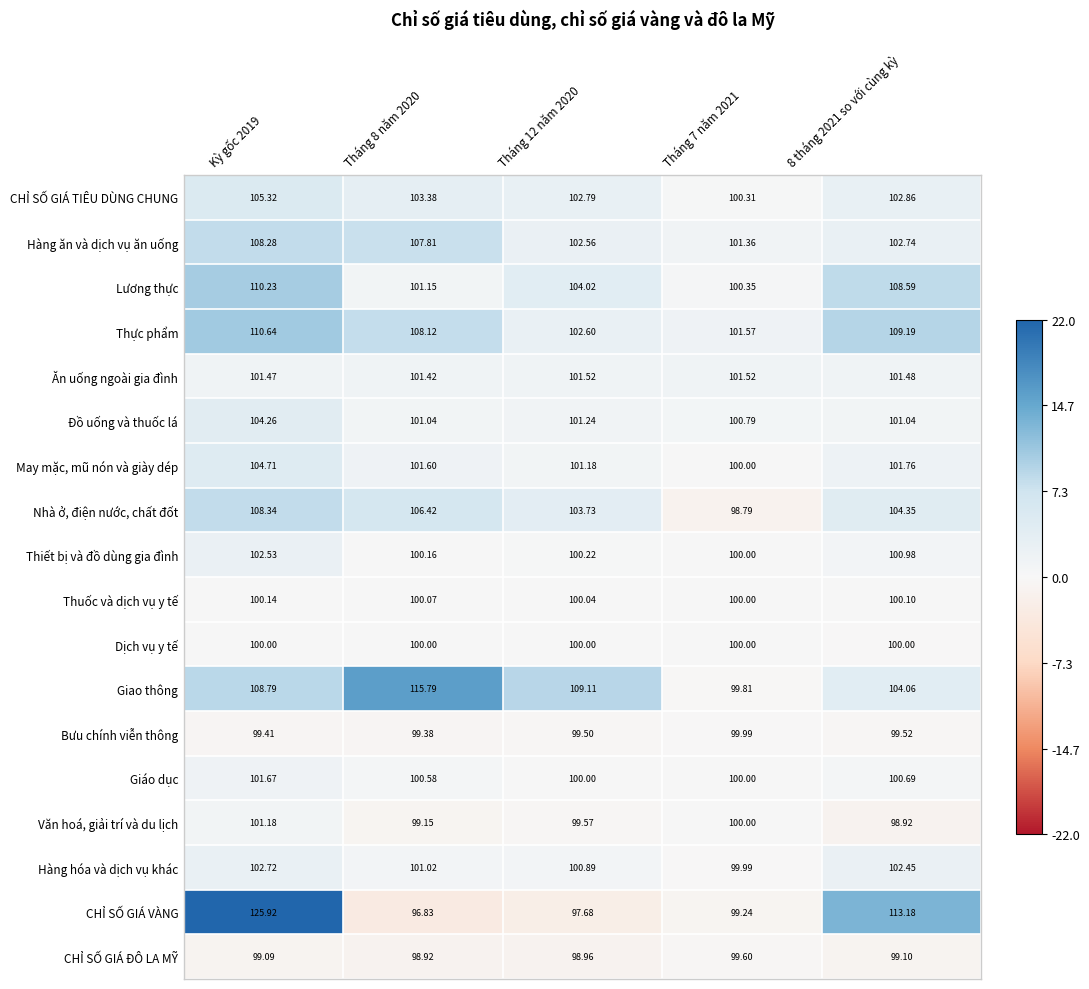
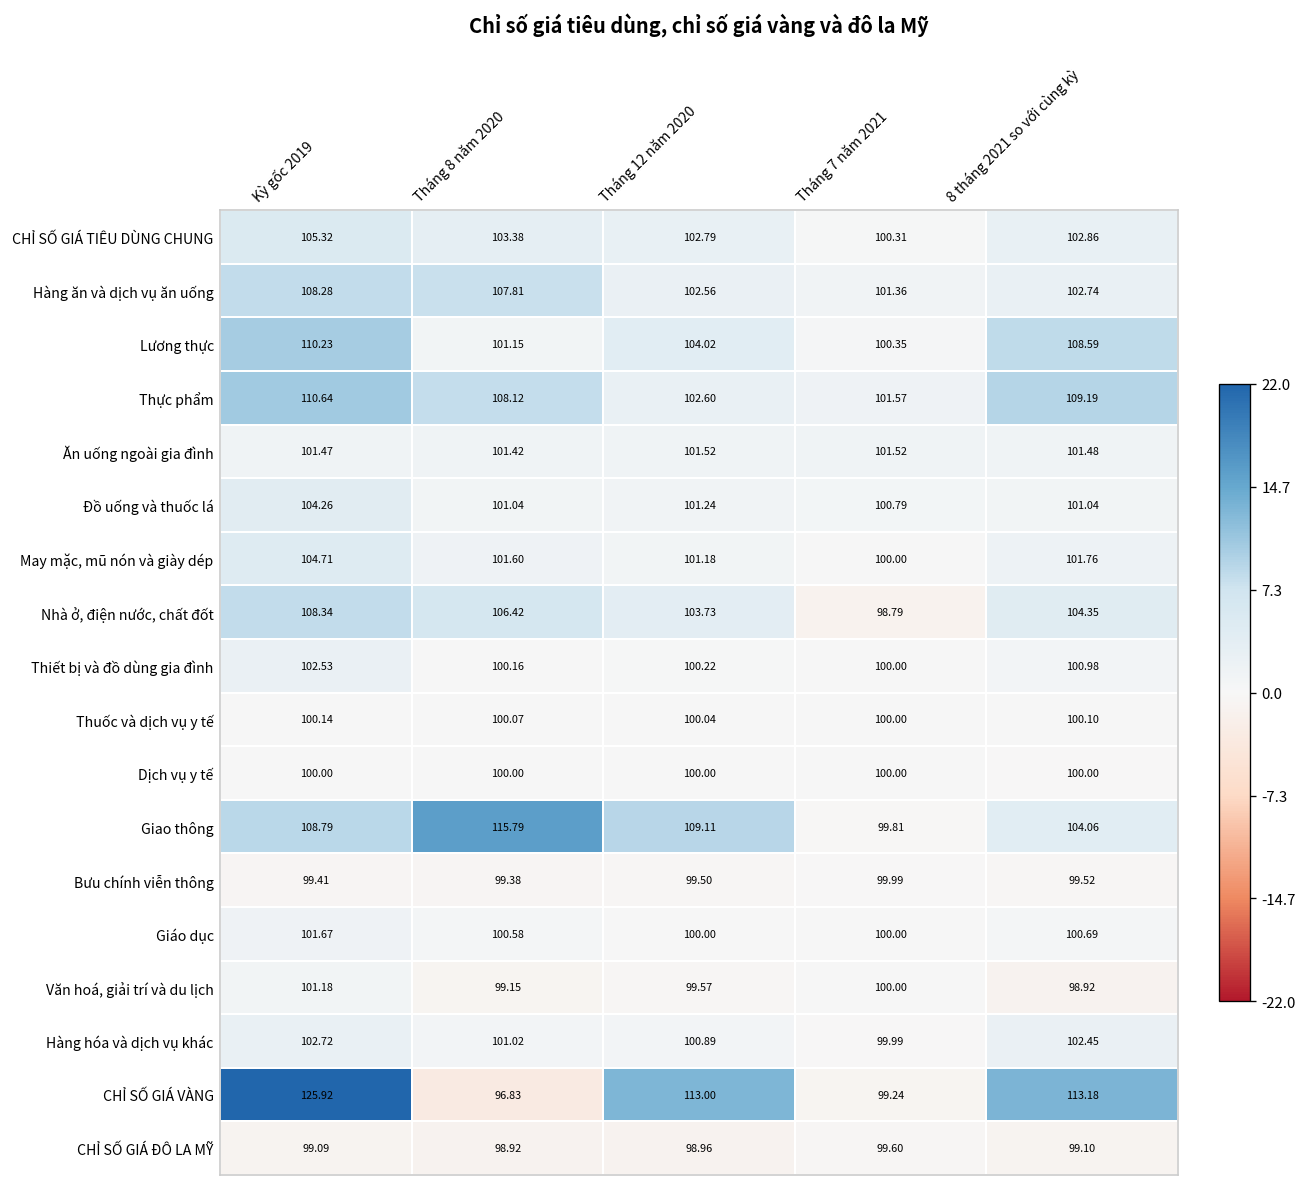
  {
    "CHỈ SỐ GIÁ TIÊU DÙNG CHUNG": {
      "Kỳ gốc 2019": 105.32,
      "Tháng 8 năm 2020": 103.38,
      "Tháng 12 năm 2020": 102.79,
      "Tháng 7 năm 2021": 100.31,
      "8 tháng 2021 so với cùng kỳ": 102.86
    },
    "Hàng ăn và dịch vụ ăn uống": {
      "Kỳ gốc 2019": 108.28,
      "Tháng 8 năm 2020": 107.81,
      "Tháng 12 năm 2020": 102.56,
      "Tháng 7 năm 2021": 101.36,
      "8 tháng 2021 so với cùng kỳ": 102.74
    },
    "Lương thực": {
      "Kỳ gốc 2019": 110.23,
      "Tháng 8 năm 2020": 101.15,
      "Tháng 12 năm 2020": 104.02,
      "Tháng 7 năm 2021": 100.35,
      "8 tháng 2021 so với cùng kỳ": 108.59
    },
    "Thực phẩm": {
      "Kỳ gốc 2019": 110.64,
      "Tháng 8 năm 2020": 108.12,
      "Tháng 12 năm 2020": 102.60,
      "Tháng 7 năm 2021": 101.57,
      "8 tháng 2021 so với cùng kỳ": 109.19
    },
    "Ăn uống ngoài gia đình": {
      "Kỳ gốc 2019": 101.47,
      "Tháng 8 năm 2020": 101.42,
      "Tháng 12 năm 2020": 101.52,
      "Tháng 7 năm 2021": 101.52,
      "8 tháng 2021 so với cùng kỳ": 101.48
    },
    "Đồ uống và thuốc lá": {
      "Kỳ gốc 2019": 104.26,
      "Tháng 8 năm 2020": 101.04,
      "Tháng 12 năm 2020": 101.24,
      "Tháng 7 năm 2021": 100.79,
      "8 tháng 2021 so với cùng kỳ": 101.04
    },
    "May mặc, mũ nón và giày dép": {
      "Kỳ gốc 2019": 104.71,
      "Tháng 8 năm 2020": 101.60,
      "Tháng 12 năm 2020": 101.18,
      "Tháng 7 năm 2021": 100.00,
      "8 tháng 2021 so với cùng kỳ": 101.76
    },
    "Nhà ở, điện nước, chất đốt": {
      "Kỳ gốc 2019": 108.34,
      "Tháng 8 năm 2020": 106.42,
      "Tháng 12 năm 2020": 103.73,
      "Tháng 7 năm 2021": 98.79,
      "8 tháng 2021 so với cùng kỳ": 104.35
    },
    "Thiết bị và đồ dùng gia đình": {
      "Kỳ gốc 2019": 102.53,
      "Tháng 8 năm 2020": 100.16,
      "Tháng 12 năm 2020": 100.22,
      "Tháng 7 năm 2021": 100.00,
      "8 tháng 2021 so với cùng kỳ": 100.98
    },
    "Thuốc và dịch vụ y tế": {
      "Kỳ gốc 2019": 100.14,
      "Tháng 8 năm 2020": 100.07,
      "Tháng 12 năm 2020": 100.04,
      "Tháng 7 năm 2021": 100.00,
      "8 tháng 2021 so với cùng kỳ": 100.10
    },
    "Dịch vụ y tế": {
      "Kỳ gốc 2019": 100.00,
      "Tháng 8 năm 2020": 100.00,
      "Tháng 12 năm 2020": 100.00,
      "Tháng 7 năm 2021": 100.00,
      "8 tháng 2021 so với cùng kỳ": 100.00
    },
    "Giao thông": {
      "Kỳ gốc 2019": 108.79,
      "Tháng 8 năm 2020": 115.79,
      "Tháng 12 năm 2020": 109.11,
      "Tháng 7 năm 2021": 99.81,
      "8 tháng 2021 so với cùng kỳ": 104.06
    },
    "Bưu chính viễn thông": {
      "Kỳ gốc 2019": 99.41,
      "Tháng 8 năm 2020": 99.38,
      "Tháng 12 năm 2020": 99.50,
      "Tháng 7 năm 2021": 99.99,
      "8 tháng 2021 so với cùng kỳ": 99.52
    },
    "Giáo dục": {
      "Kỳ gốc 2019": 101.67,
      "Tháng 8 năm 2020": 100.58,
      "Tháng 12 năm 2020": 100.00,
      "Tháng 7 năm 2021": 100.00,
      "8 tháng 2021 so với cùng kỳ": 100.69
    },
    "Văn hoá, giải trí và du lịch": {
      "Kỳ gốc 2019": 101.18,
      "Tháng 8 năm 2020": 99.15,
      "Tháng 12 năm 2020": 99.57,
      "Tháng 7 năm 2021": 100.00,
      "8 tháng 2021 so với cùng kỳ": 98.92
    },
    "Hàng hóa và dịch vụ khác": {
      "Kỳ gốc 2019": 102.72,
      "Tháng 8 năm 2020": 101.02,
      "Tháng 12 năm 2020": 100.89,
      "Tháng 7 năm 2021": 99.99,
      "8 tháng 2021 so với cùng kỳ": 102.45
    },
    "CHỈ SỐ GIÁ VÀNG": {
      "Kỳ gốc 2019": 125.92,
      "Tháng 8 năm 2020": 96.83,
-     "Tháng 12 năm 2020": 97.68,
+     "Tháng 12 năm 2020": 113.00,
      "Tháng 7 năm 2021": 99.24,
      "8 tháng 2021 so với cùng kỳ": 113.18
    },
    "CHỈ SỐ GIÁ ĐÔ LA MỸ": {
      "Kỳ gốc 2019": 99.09,
      "Tháng 8 năm 2020": 98.92,
      "Tháng 12 năm 2020": 98.96,
      "Tháng 7 năm 2021": 99.60,
      "8 tháng 2021 so với cùng kỳ": 99.10
    }
  }
